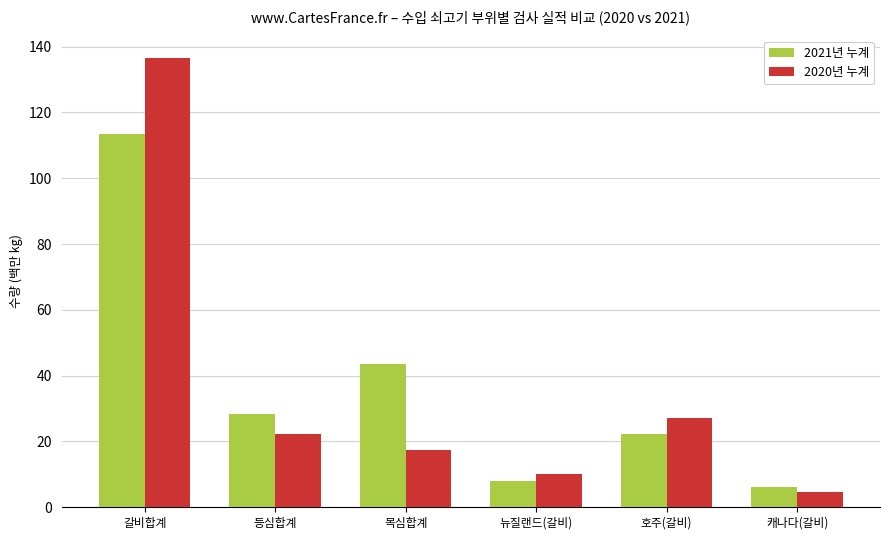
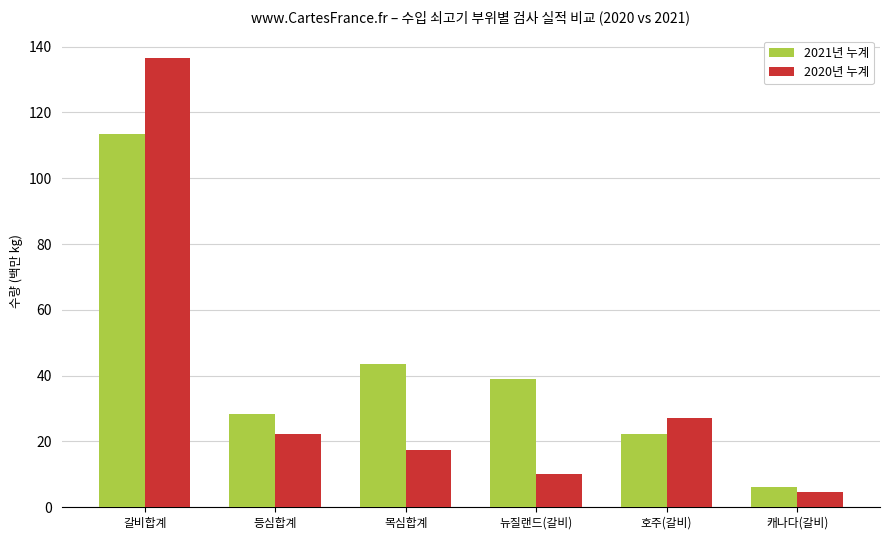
  {
    "2021년 누계": {
      "갈비합계": 113,
      "등심합계": 28,
      "목심합계": 43,
-     "뉴질랜드(갈비)": 8,
+     "뉴질랜드(갈비)": 39,
      "호주(갈비)": 22,
      "캐나다(갈비)": 6
    },
    "2020년 누계": {
      "갈비합계": 137,
      "등심합계": 22,
      "목심합계": 17,
      "뉴질랜드(갈비)": 10,
      "호주(갈비)": 27,
      "캐나다(갈비)": 5
    }
  }
